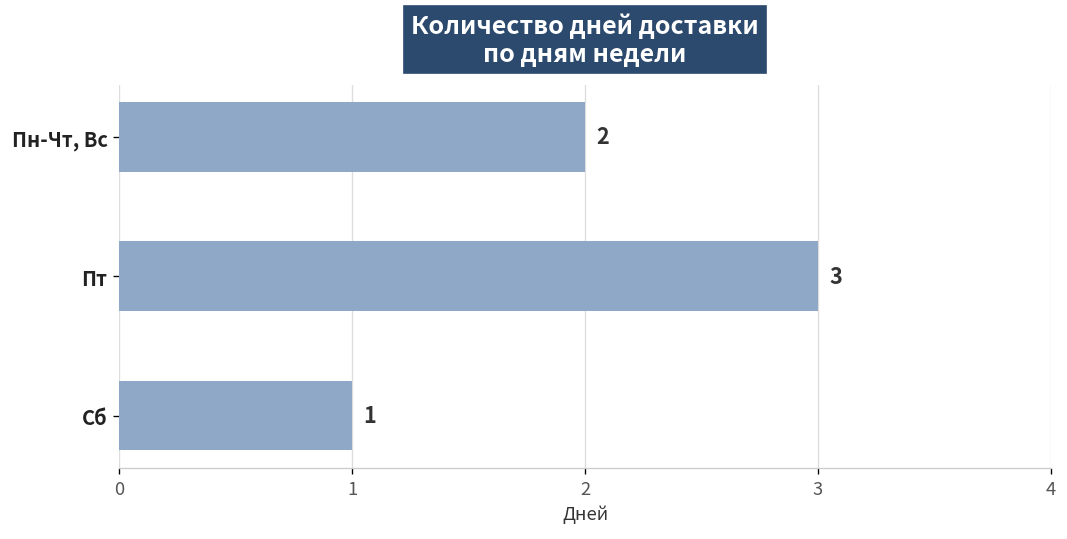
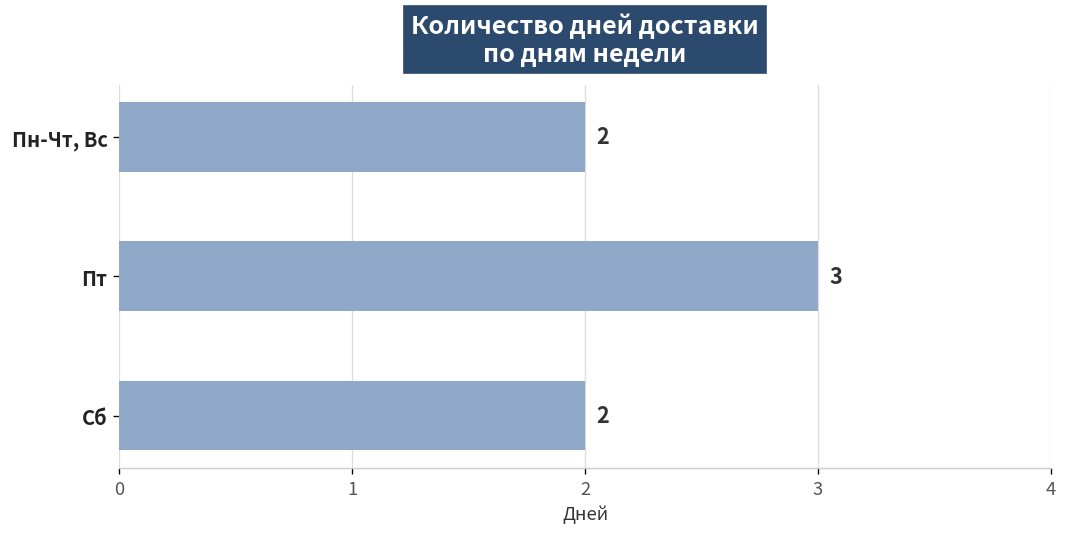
  {
    "Пн-Чт, Вс": 2,
    "Пт": 3,
-   "Сб": 1
+   "Сб": 2
  }
